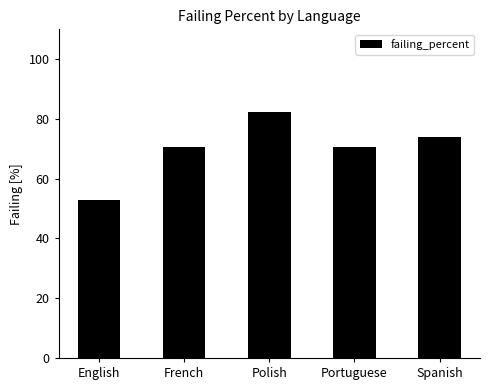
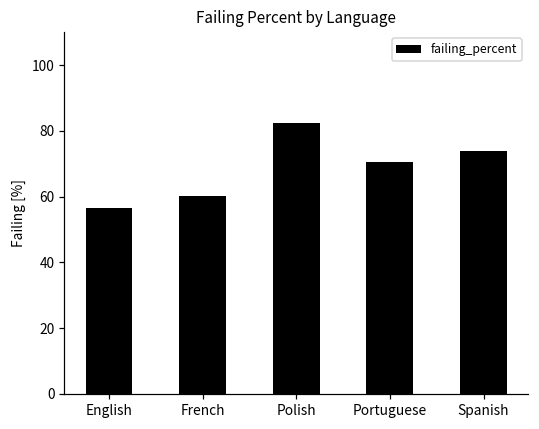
  {
-   "English": 53,
-   "French": 71,
+   "English": 57,
+   "French": 60,
    "Polish": 82,
    "Portuguese": 71,
    "Spanish": 74
  }
